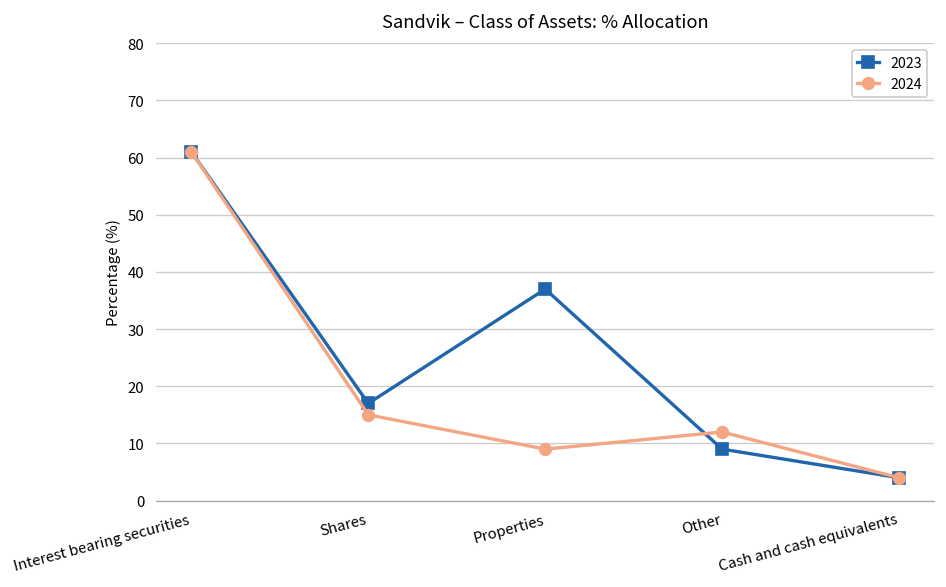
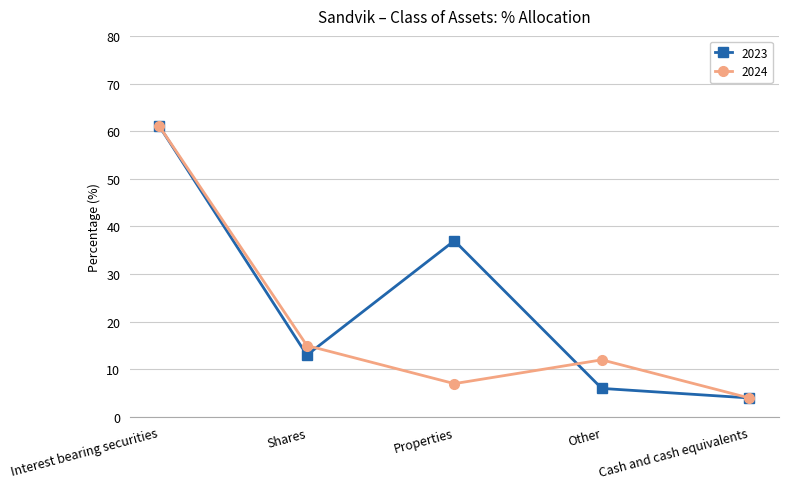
  {
    "2023": {
-     "Shares": 17,
+     "Shares": 13,
      "Properties": 37,
-     "Other": 9
+     "Other": 6
    },
    "2024": {
      "Shares": 15,
-     "Properties": 9,
+     "Properties": 7,
      "Other": 12
    }
  }
